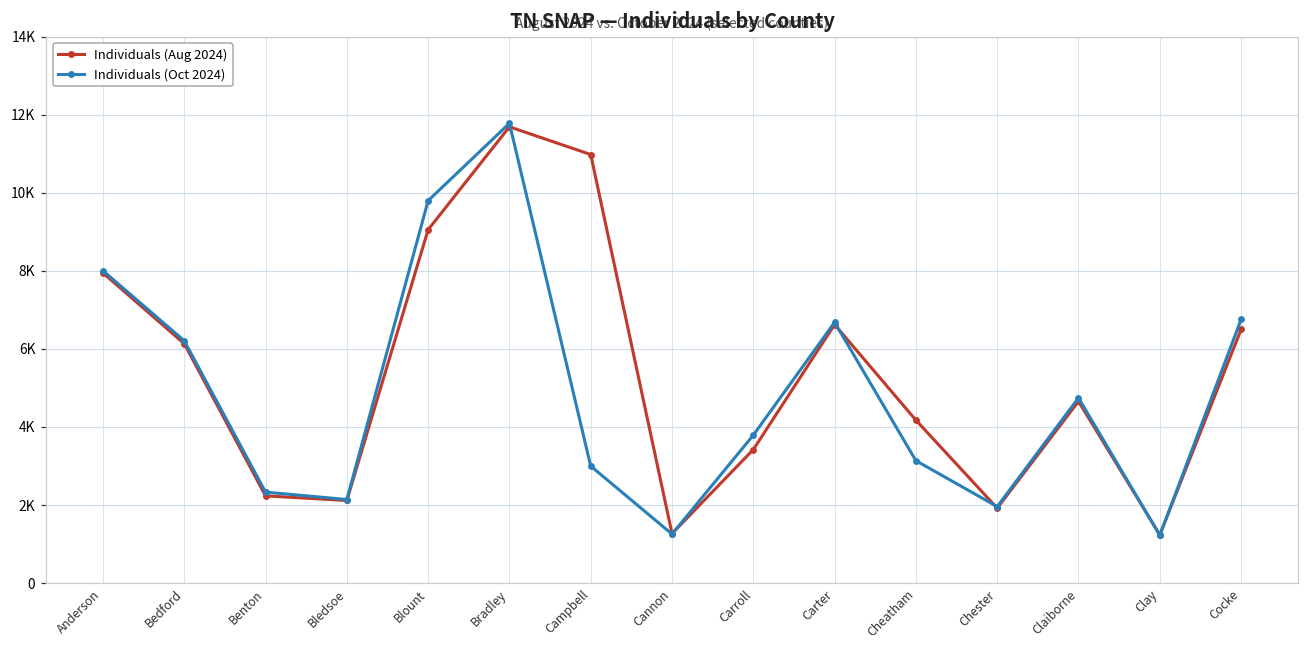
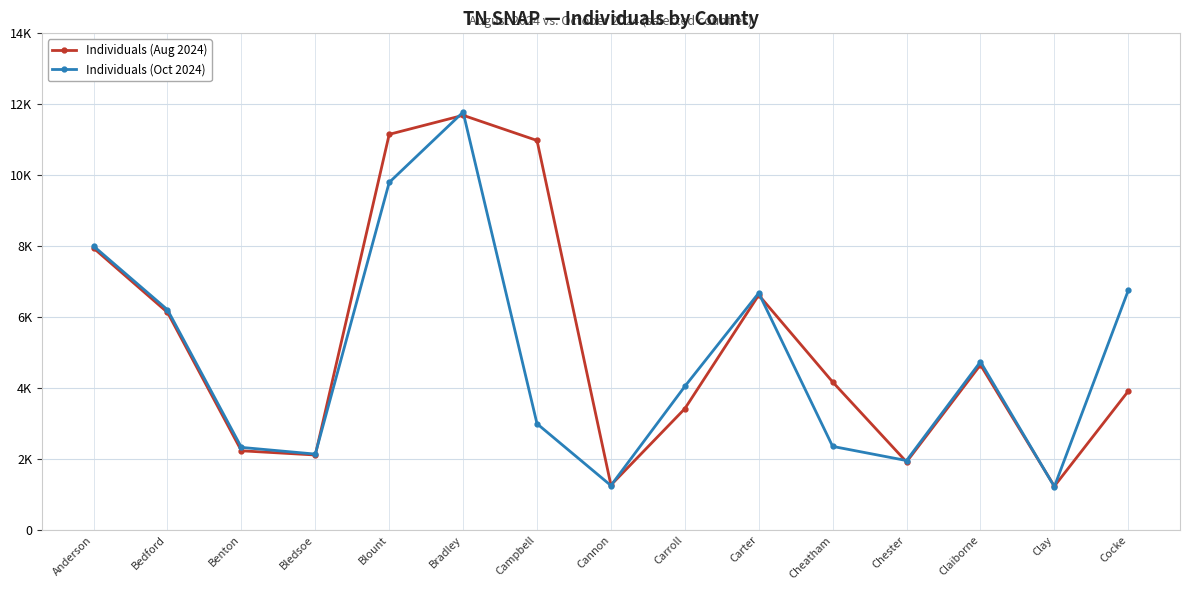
  {
    "Individuals (Aug 2024)": {
      "Bedford": 6100,
      "Benton": 2200,
-     "Blount": 9100,
+     "Blount": 11200,
      "Bradley": 11700,
      "Campbell": 11000,
      "Carroll": 3400,
      "Cheatham": 4200,
      "Claiborne": 4700,
-     "Cocke": 6500
+     "Cocke": 3900
    },
    "Individuals (Oct 2024)": {
      "Bedford": 6200,
      "Benton": 2300,
      "Blount": 9800,
      "Bradley": 11800,
      "Campbell": 3000,
-     "Carroll": 3800,
-     "Cheatham": 3100,
+     "Carroll": 4000,
+     "Cheatham": 2400,
      "Claiborne": 4700,
      "Cocke": 6800
    }
  }
